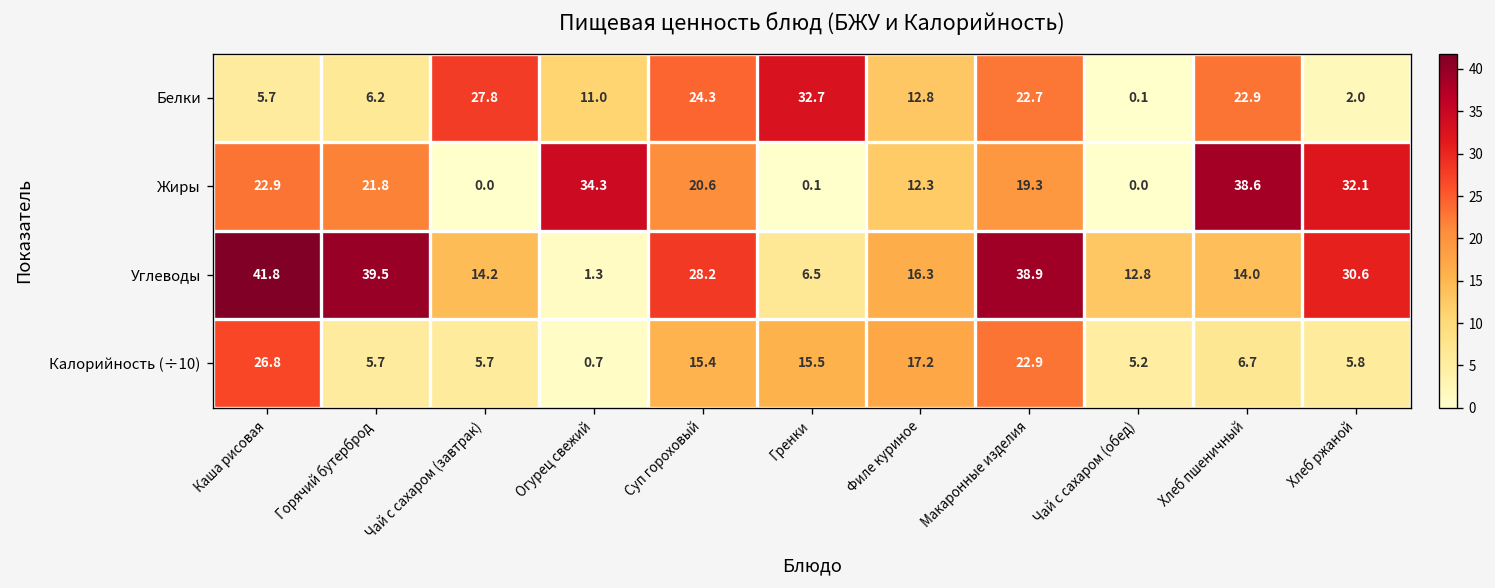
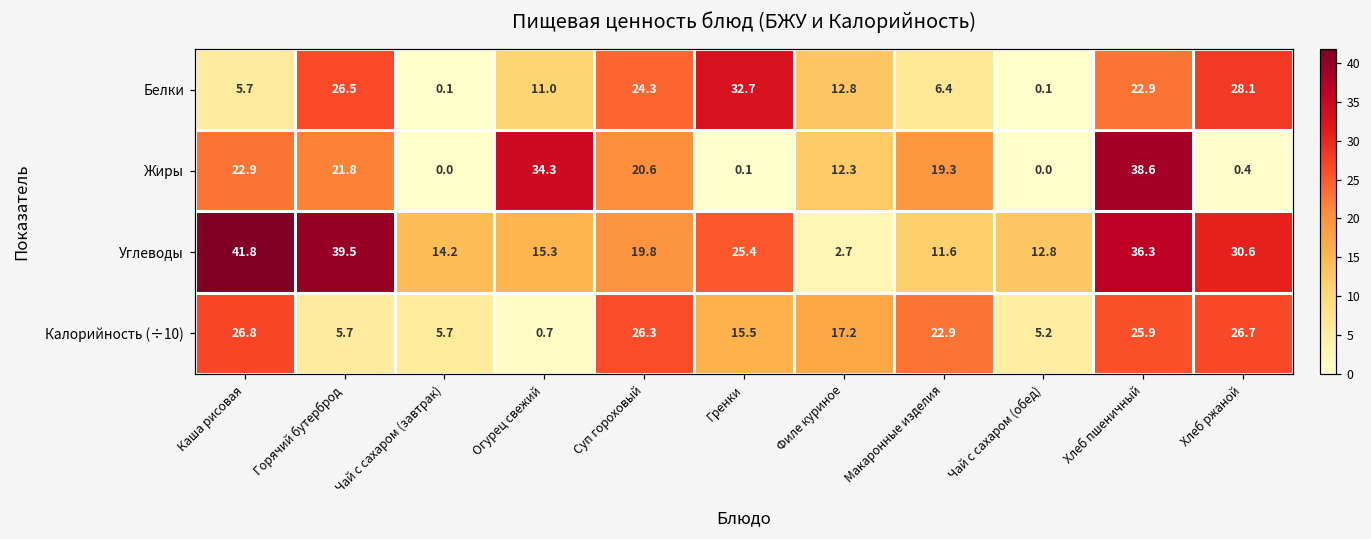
  {
    "Белки": {
      "Каша рисовая": 5.7,
-     "Горячий бутерброд": 6.2,
-     "Чай с сахаром (завтрак)": 27.8,
+     "Горячий бутерброд": 26.5,
+     "Чай с сахаром (завтрак)": 0.1,
      "Огурец свежий": 11.0,
      "Суп гороховый": 24.3,
      "Гренки": 32.7,
      "Филе куриное": 12.8,
-     "Макаронные изделия": 22.7,
+     "Макаронные изделия": 6.4,
      "Чай с сахаром (обед)": 0.1,
      "Хлеб пшеничный": 22.9,
-     "Хлеб ржаной": 2.0
+     "Хлеб ржаной": 28.1
    },
    "Жиры": {
      "Каша рисовая": 22.9,
      "Горячий бутерброд": 21.8,
      "Чай с сахаром (завтрак)": 0.0,
      "Огурец свежий": 34.3,
      "Суп гороховый": 20.6,
      "Гренки": 0.1,
      "Филе куриное": 12.3,
      "Макаронные изделия": 19.3,
      "Чай с сахаром (обед)": 0.0,
      "Хлеб пшеничный": 38.6,
-     "Хлеб ржаной": 32.1
+     "Хлеб ржаной": 0.4
    },
    "Углеводы": {
      "Каша рисовая": 41.8,
      "Горячий бутерброд": 39.5,
      "Чай с сахаром (завтрак)": 14.2,
-     "Огурец свежий": 1.3,
-     "Суп гороховый": 28.2,
-     "Гренки": 6.5,
-     "Филе куриное": 16.3,
-     "Макаронные изделия": 38.9,
+     "Огурец свежий": 15.3,
+     "Суп гороховый": 19.8,
+     "Гренки": 25.4,
+     "Филе куриное": 2.7,
+     "Макаронные изделия": 11.6,
      "Чай с сахаром (обед)": 12.8,
-     "Хлеб пшеничный": 14.0,
+     "Хлеб пшеничный": 36.3,
      "Хлеб ржаной": 30.6
    },
    "Калорийность (÷10)": {
      "Каша рисовая": 26.8,
      "Горячий бутерброд": 5.7,
      "Чай с сахаром (завтрак)": 5.7,
      "Огурец свежий": 0.7,
-     "Суп гороховый": 15.4,
+     "Суп гороховый": 26.3,
      "Гренки": 15.5,
      "Филе куриное": 17.2,
      "Макаронные изделия": 22.9,
      "Чай с сахаром (обед)": 5.2,
-     "Хлеб пшеничный": 6.7,
-     "Хлеб ржаной": 5.8
+     "Хлеб пшеничный": 25.9,
+     "Хлеб ржаной": 26.7
    }
  }
